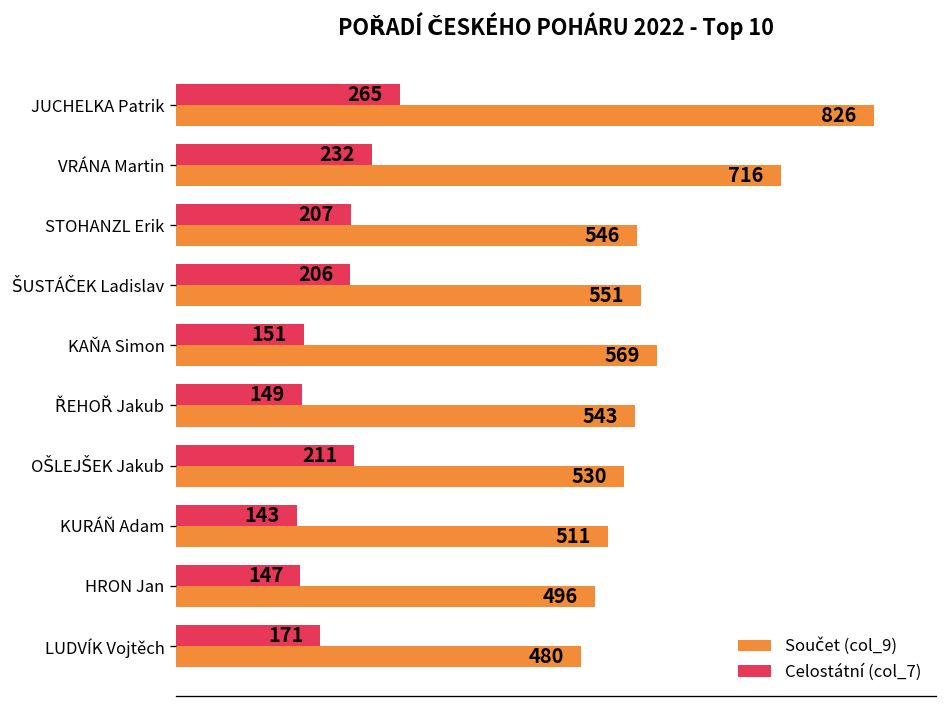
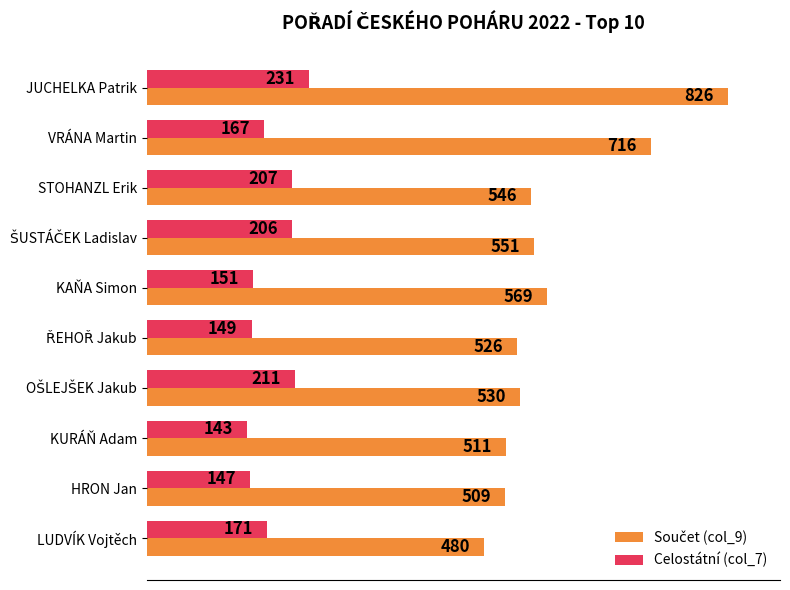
  {
    "Součet (col_9)": {
      "JUCHELKA Patrik": 826,
      "VRÁNA Martin": 716,
      "STOHANZL Erik": 546,
      "ŠUSTÁČEK Ladislav": 551,
      "KAŇA Simon": 569,
-     "ŘEHOŘ Jakub": 543,
+     "ŘEHOŘ Jakub": 526,
      "OŠLEJŠEK Jakub": 530,
      "KURÁŇ Adam": 511,
-     "HRON Jan": 496,
+     "HRON Jan": 509,
      "LUDVÍK Vojtěch": 480
    },
    "Celostátní (col_7)": {
-     "JUCHELKA Patrik": 265,
-     "VRÁNA Martin": 232,
+     "JUCHELKA Patrik": 231,
+     "VRÁNA Martin": 167,
      "STOHANZL Erik": 207,
      "ŠUSTÁČEK Ladislav": 206,
      "KAŇA Simon": 151,
      "ŘEHOŘ Jakub": 149,
      "OŠLEJŠEK Jakub": 211,
      "KURÁŇ Adam": 143,
      "HRON Jan": 147,
      "LUDVÍK Vojtěch": 171
    }
  }
